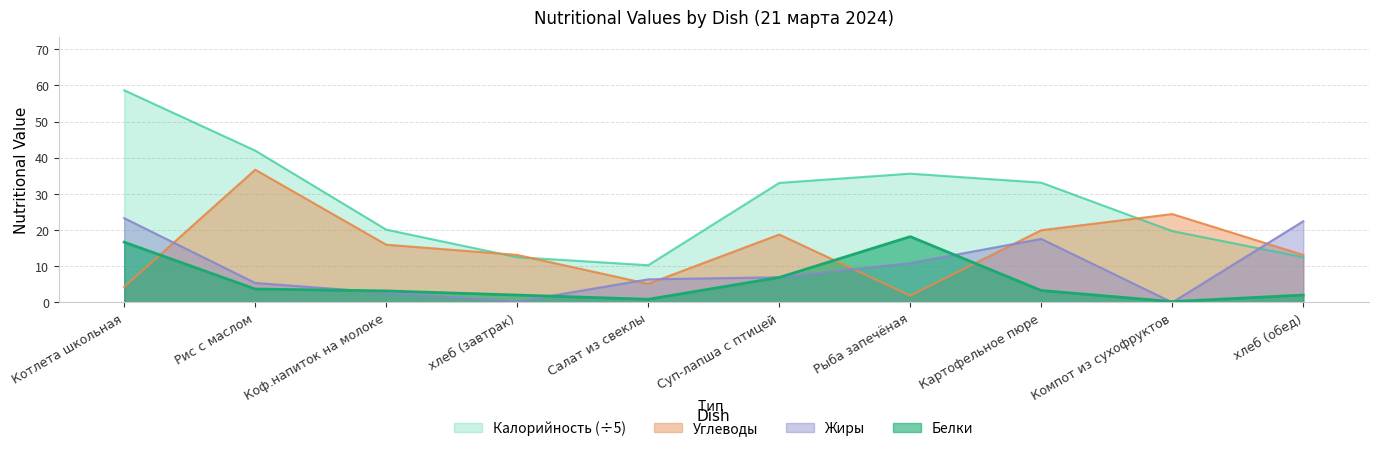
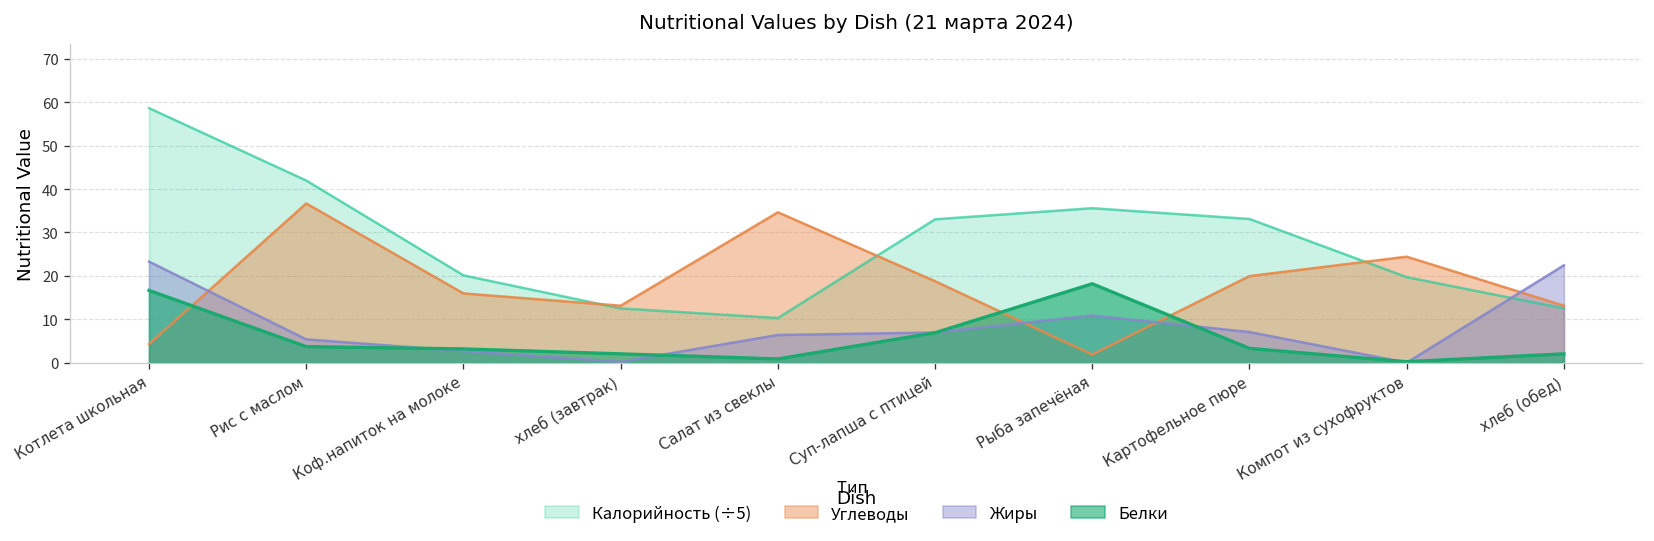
  {
    "Углеводы": {
      "Котлета школьная": 4,
      "Рис с маслом": 37,
      "Коф.напиток на молоке": 16,
-     "Салат из свеклы": 5,
+     "Салат из свеклы": 35,
      "Суп-лапша с птицей": 19,
      "Рыба запечёная": 2,
      "Картофельное пюре": 20,
      "Компот из сухофруктов": 24
    },
    "Жиры": {
      "Котлета школьная": 23,
      "Рис с маслом": 5,
      "хлеб (завтрак)": 0,
      "Салат из свеклы": 6,
      "Рыба запечёная": 11,
-     "Картофельное пюре": 18,
+     "Картофельное пюре": 7,
      "хлеб (обед)": 22
    }
  }
